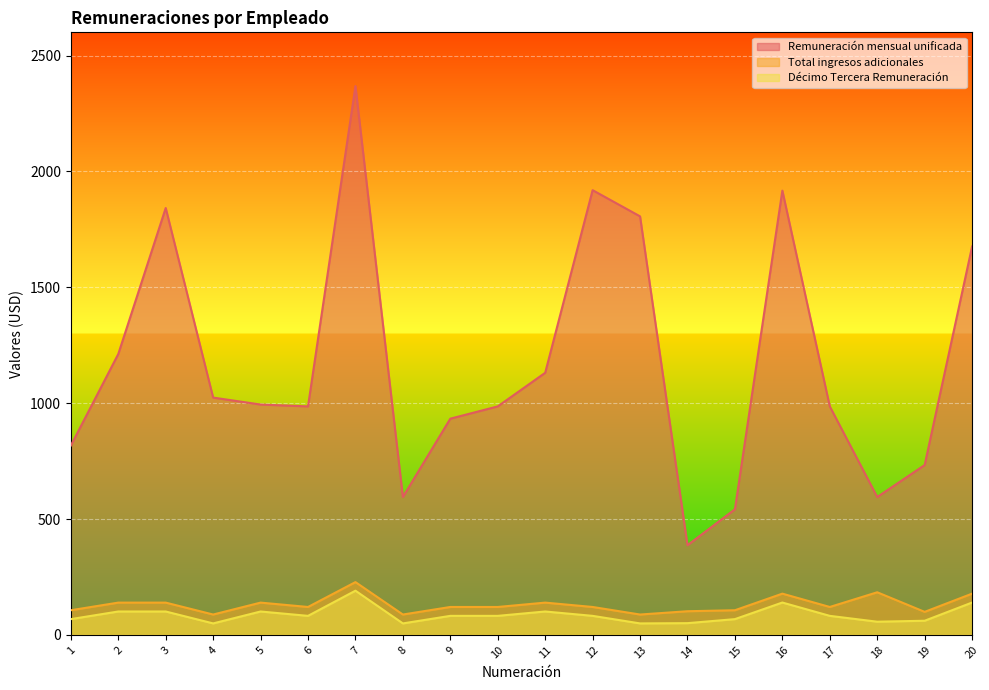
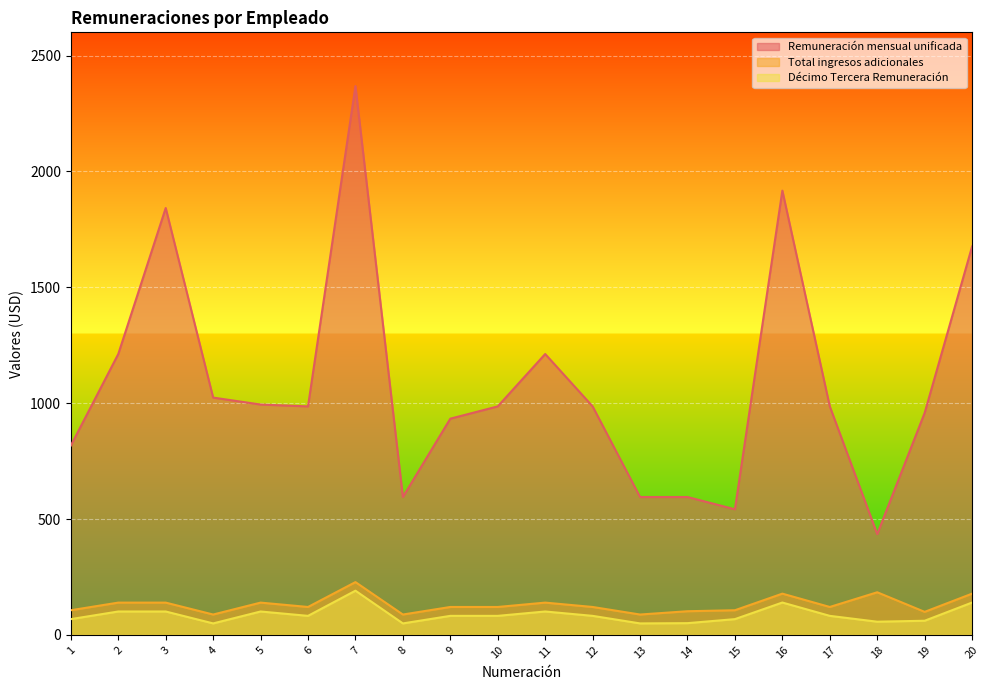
  {
    "Remuneración mensual unificada": {
      "1": 820,
      "2": 1210,
      "3": 1840,
      "4": 1020,
      "5": 990,
      "6": 990,
      "7": 2370,
      "8": 600,
      "9": 930,
      "10": 990,
-     "11": 1130,
-     "12": 1920,
-     "13": 1810,
-     "14": 390,
+     "11": 1210,
+     "12": 990,
+     "13": 600,
+     "14": 600,
      "15": 540,
      "16": 1920,
      "17": 990,
-     "18": 600,
-     "19": 730,
+     "18": 440,
+     "19": 960,
      "20": 1680
    }
  }
